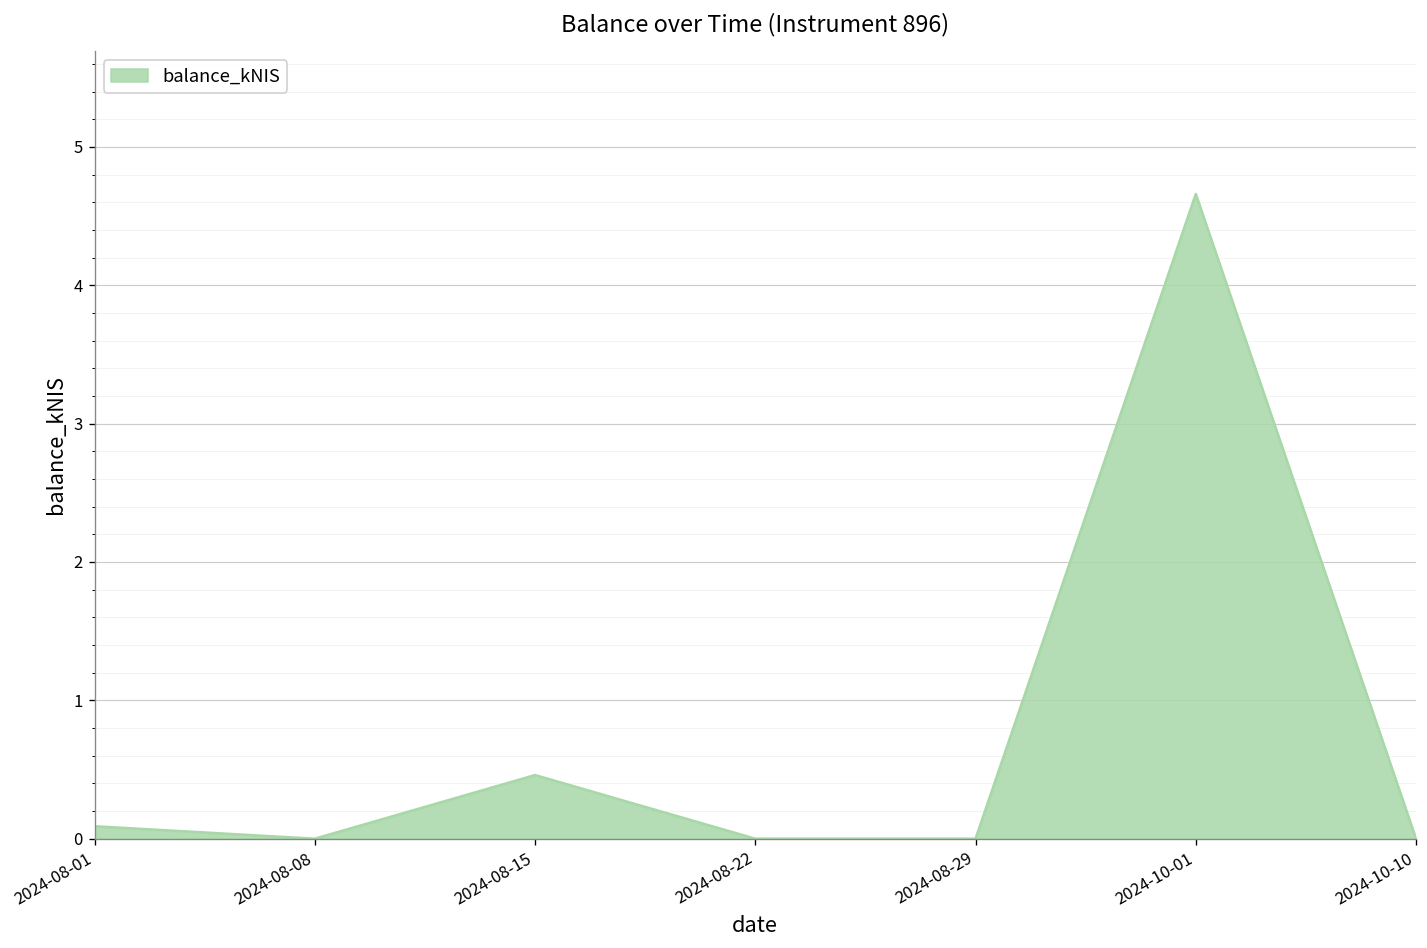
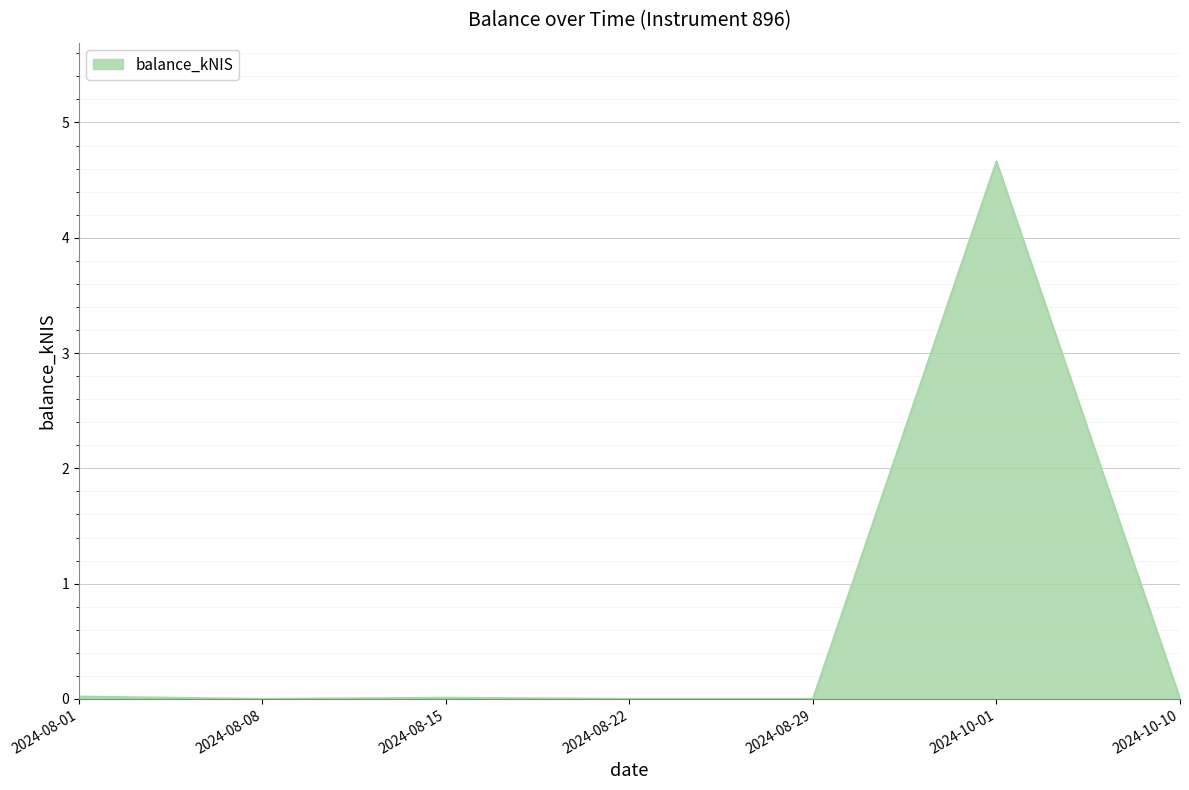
  {
-   "2024-08-01": 0.09,
+   "2024-08-01": 0.02,
    "2024-08-08": 0.00,
-   "2024-08-15": 0.46,
+   "2024-08-15": 0.01,
    "2024-08-22": 0.00,
    "2024-08-29": 0.00,
    "2024-10-01": 4.66,
    "2024-10-10": 0.00
  }
